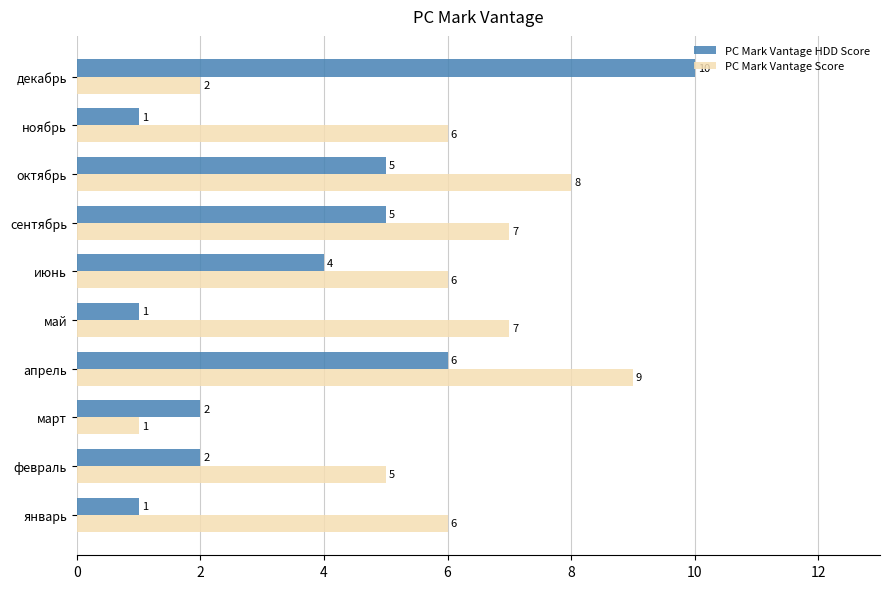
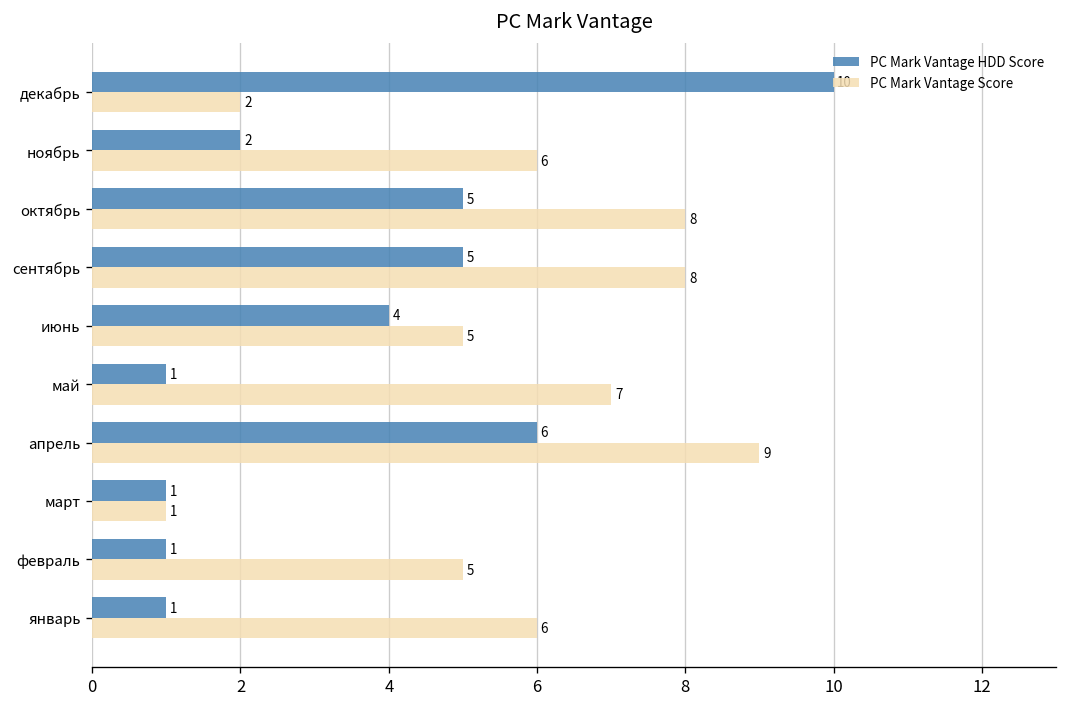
  {
    "PC Mark Vantage HDD Score": {
      "декабрь": 10,
-     "ноябрь": 1,
+     "ноябрь": 2,
      "октябрь": 5,
      "сентябрь": 5,
      "июнь": 4,
      "май": 1,
      "апрель": 6,
-     "март": 2,
-     "февраль": 2,
+     "март": 1,
+     "февраль": 1,
      "январь": 1
    },
    "PC Mark Vantage Score": {
      "декабрь": 2,
      "ноябрь": 6,
      "октябрь": 8,
-     "сентябрь": 7,
-     "июнь": 6,
+     "сентябрь": 8,
+     "июнь": 5,
      "май": 7,
      "апрель": 9,
      "март": 1,
      "февраль": 5,
      "январь": 6
    }
  }
